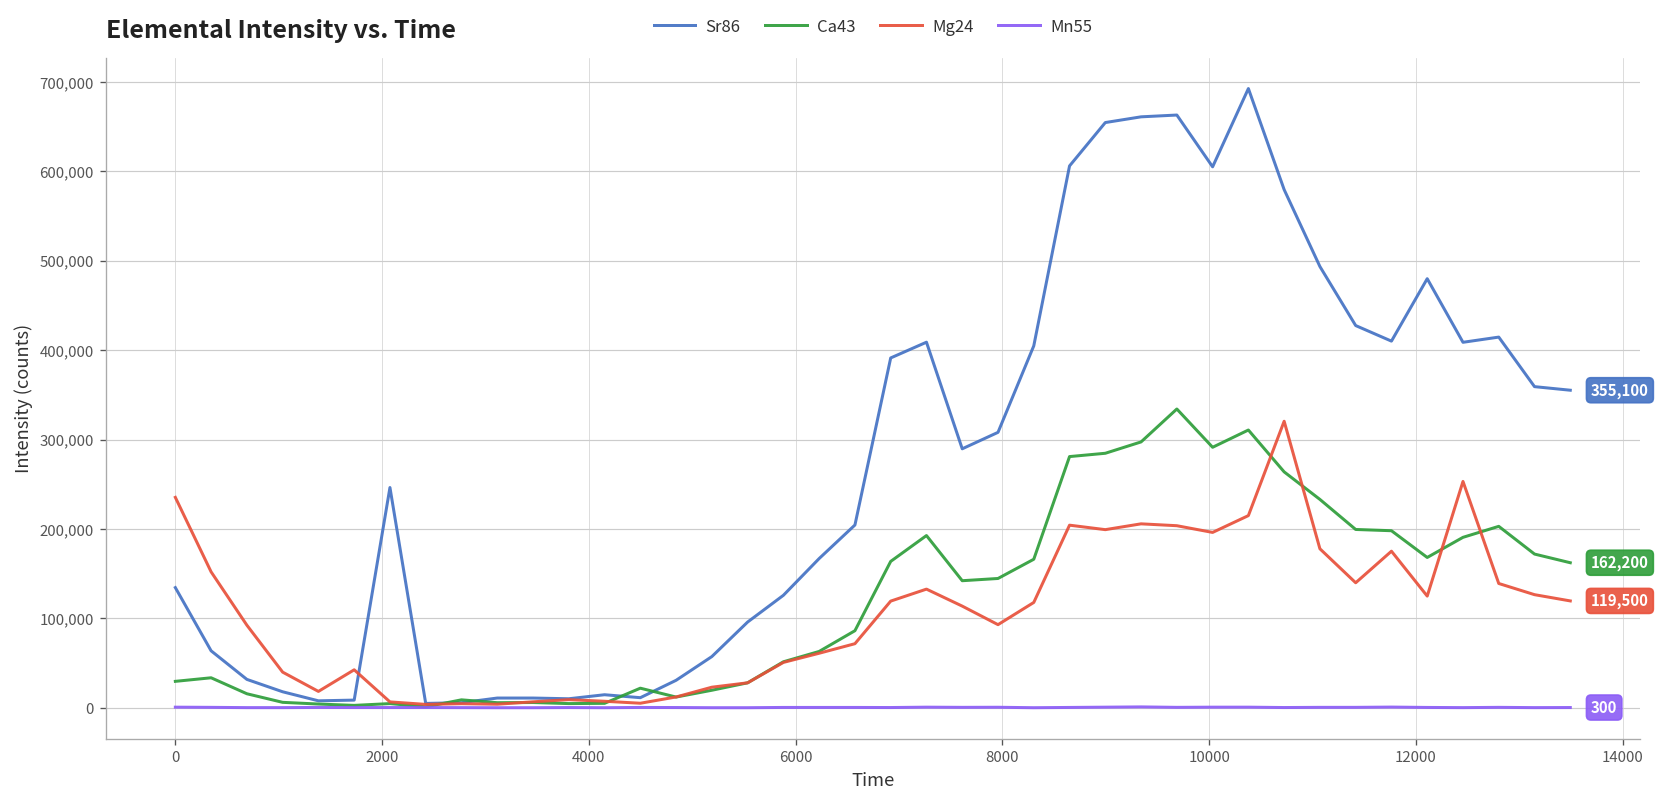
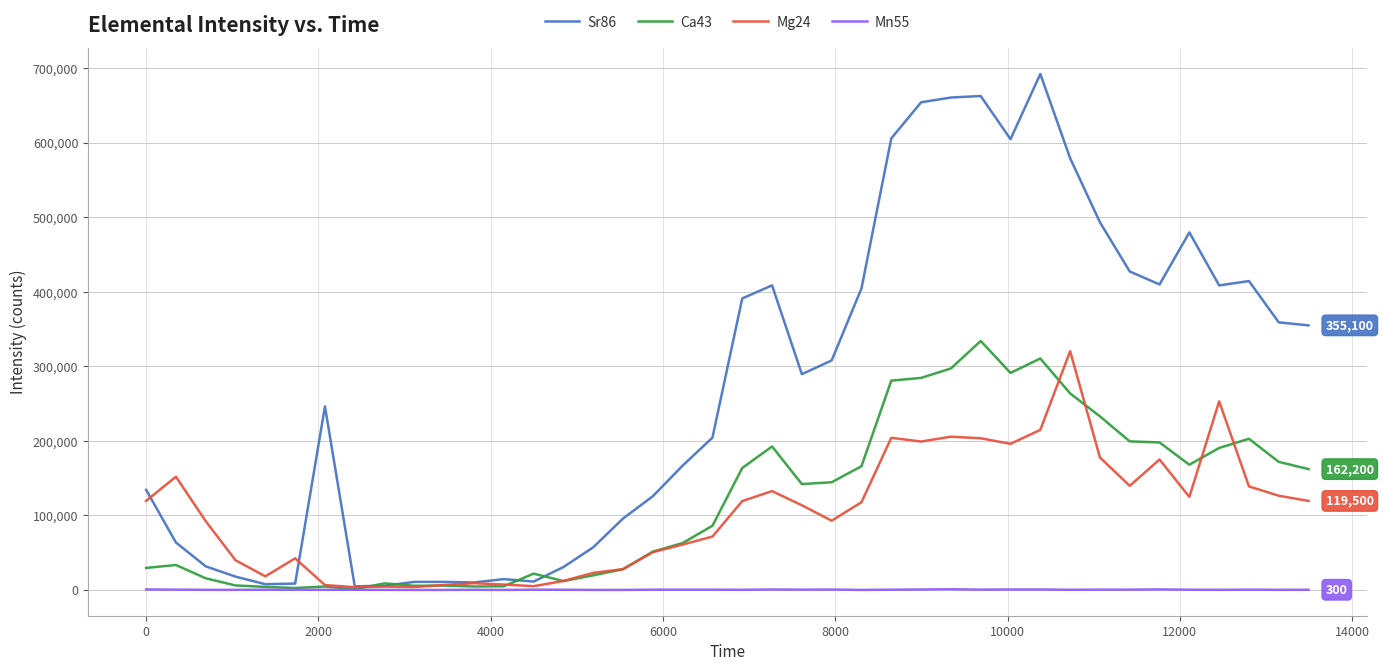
  {
    "Sr86": {
      "0": "130,000"
    },
    "Ca43": {
      "0": "30,000"
    },
    "Mg24": {
-     "0": "240,000"
+     "0": "120,000"
    },
    "Mn55": {
      "0": "0"
    }
  }
